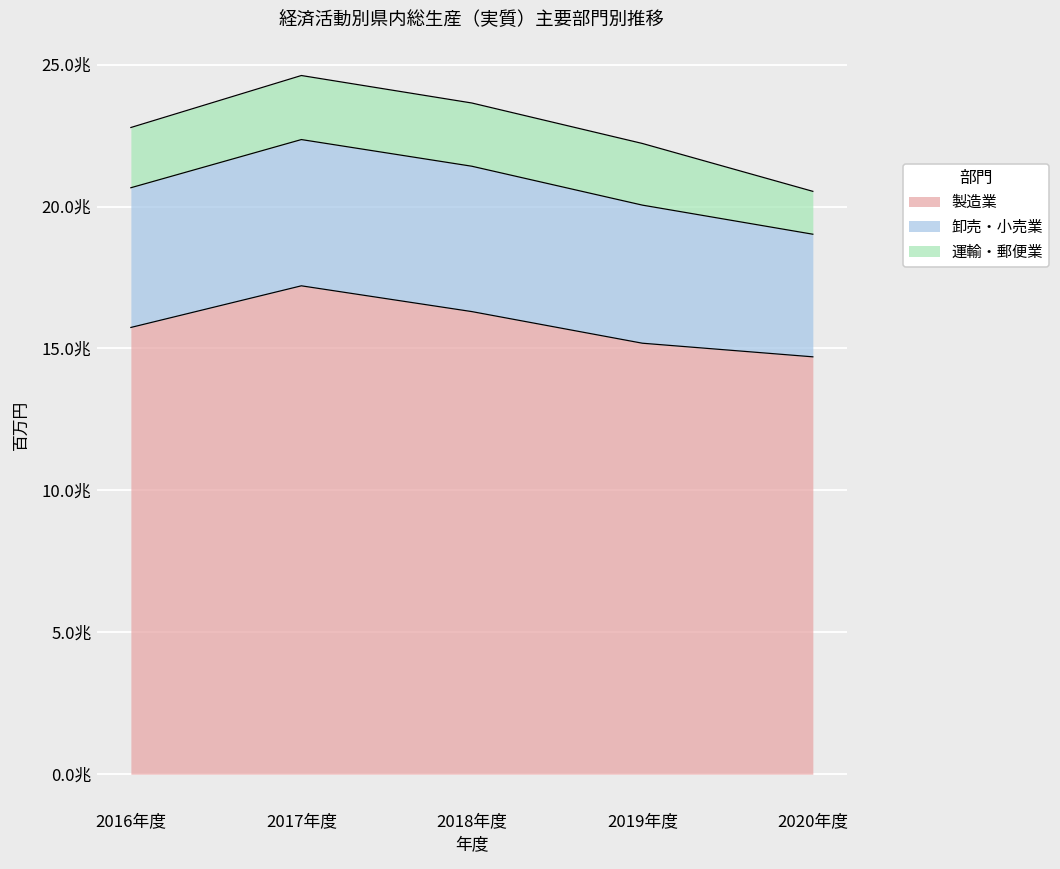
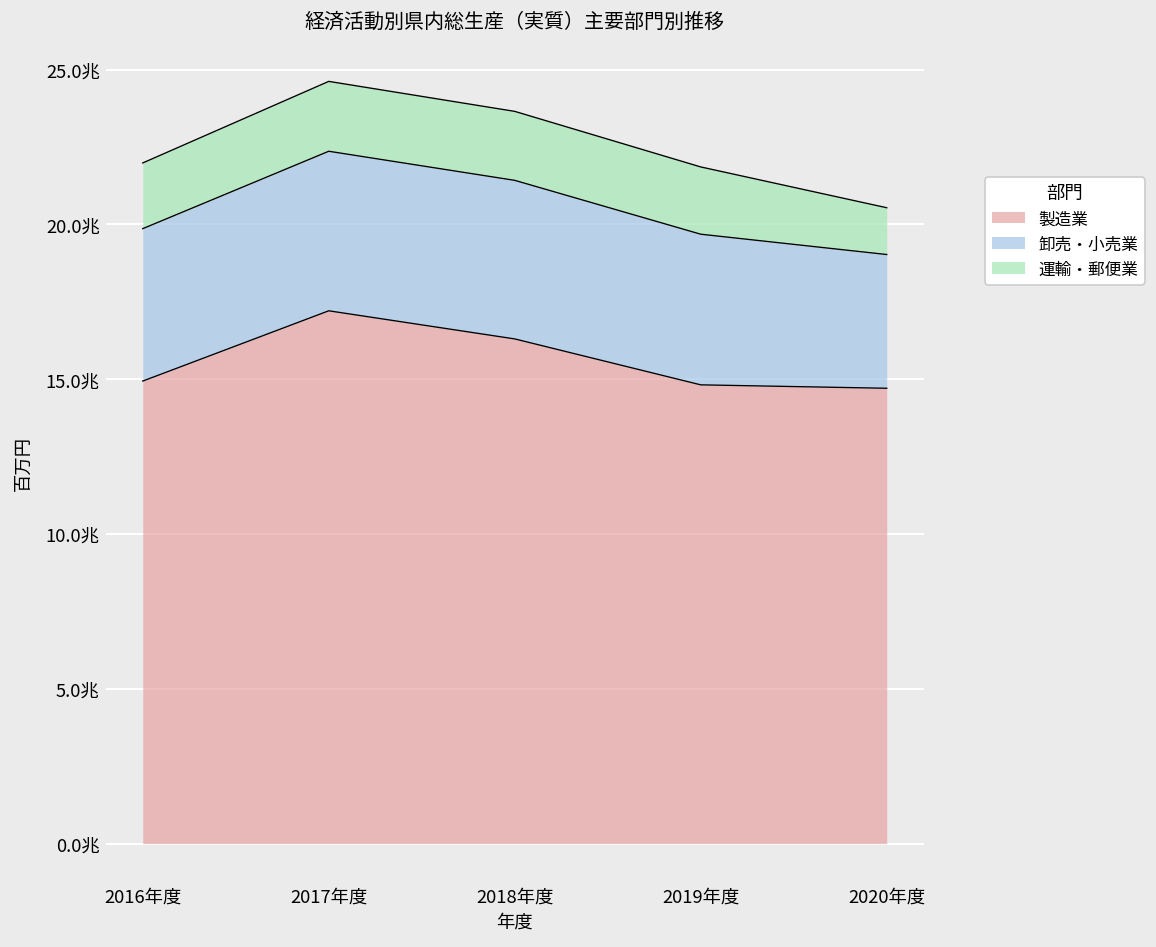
  {
    "製造業": {
-     "2016年度": "15.7兆",
+     "2016年度": "14.9兆",
      "2017年度": "17.2兆",
      "2018年度": "16.3兆",
-     "2019年度": "15.2兆",
+     "2019年度": "14.8兆",
      "2020年度": "14.7兆"
    }
  }
